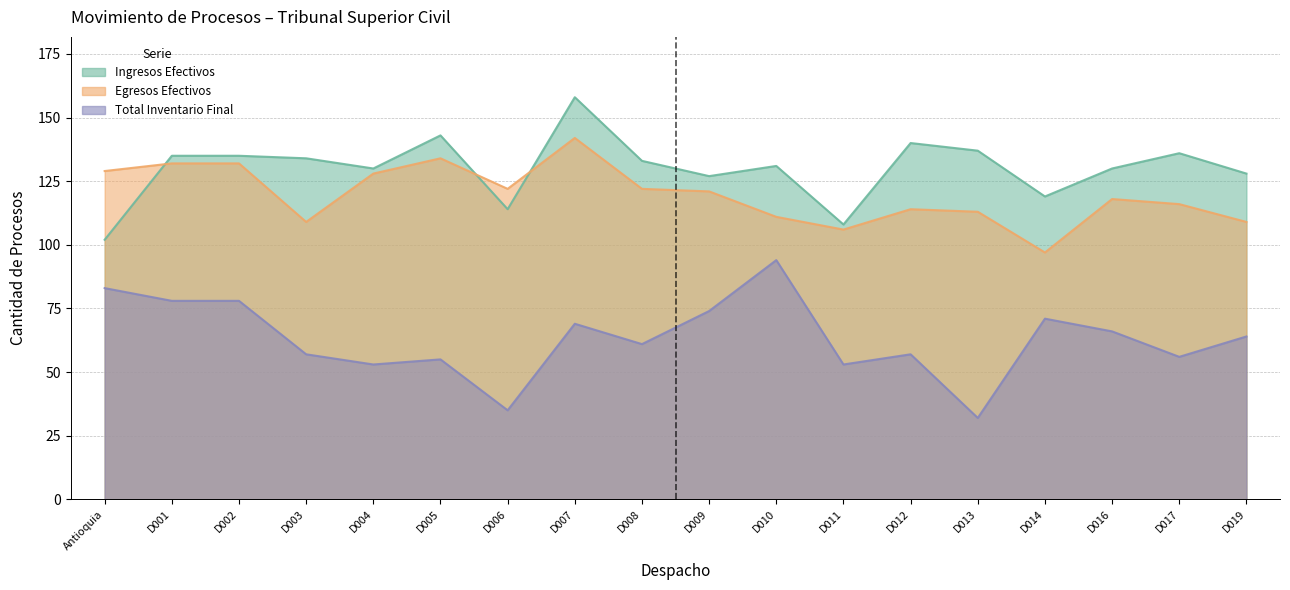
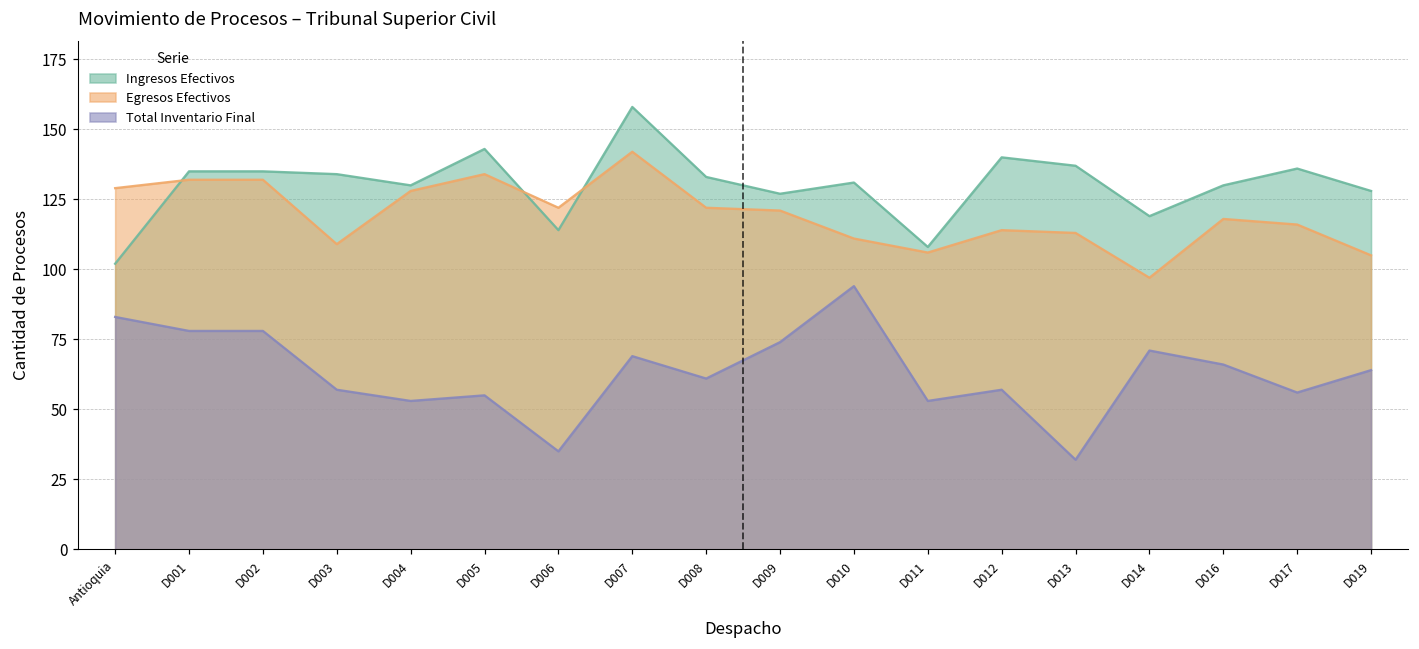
  {
    "Egresos Efectivos": {
      "Antioquia": 129,
      "D001": 132,
      "D002": 132,
      "D003": 109,
      "D004": 128,
      "D005": 134,
      "D006": 122,
      "D007": 142,
      "D008": 122,
      "D009": 121,
      "D010": 111,
      "D011": 106,
      "D012": 114,
      "D013": 113,
      "D014": 97,
      "D016": 118,
      "D017": 116,
-     "D019": 109
+     "D019": 105
    }
  }
